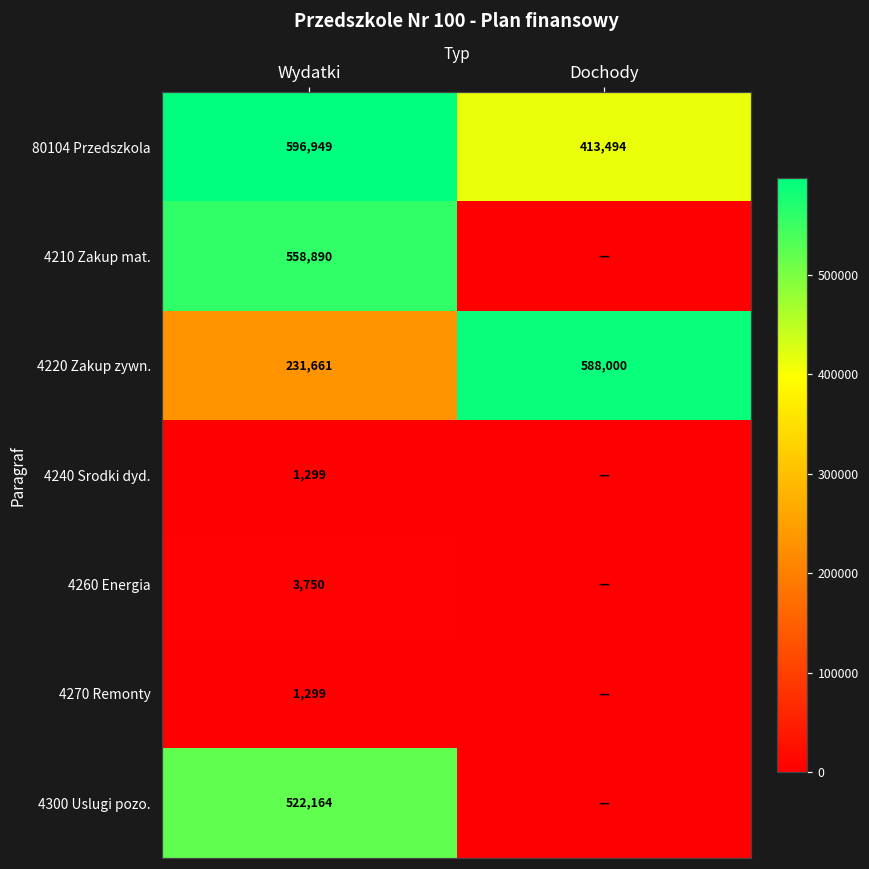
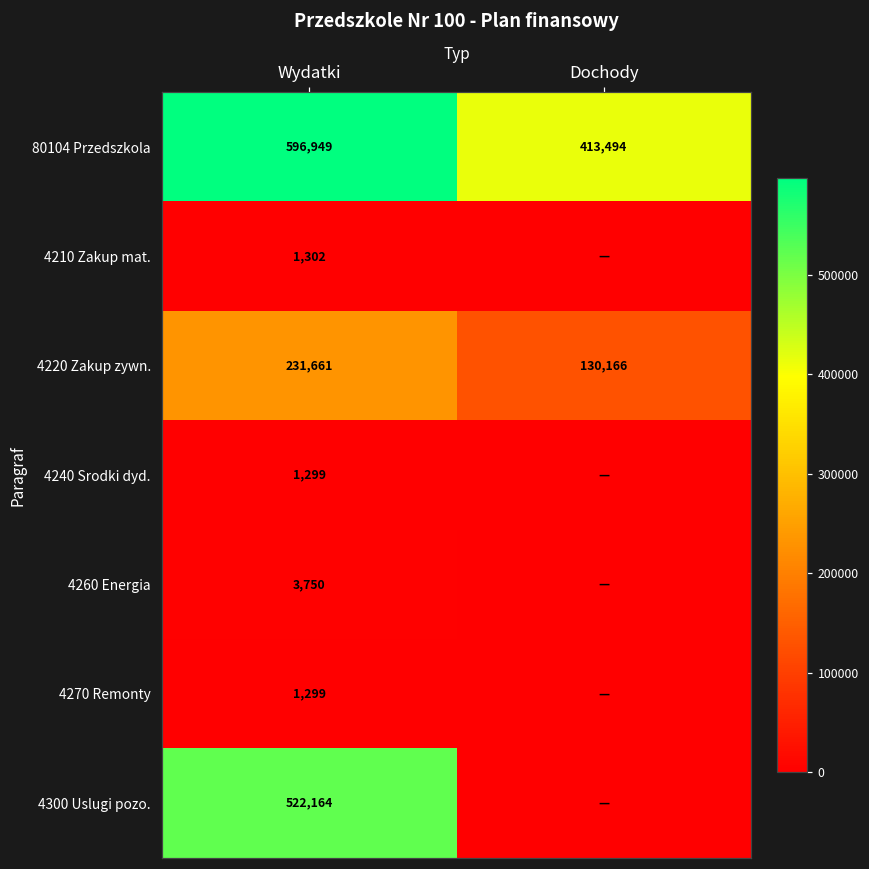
  {
    "80104 Przedszkola": {
      "Wydatki": "596,949",
      "Dochody": "413,494"
    },
    "4210 Zakup mat.": {
-     "Wydatki": "558,890"
+     "Wydatki": "1,302"
    },
    "4220 Zakup zywn.": {
      "Wydatki": "231,661",
-     "Dochody": "588,000"
+     "Dochody": "130,166"
    },
    "4240 Srodki dyd.": {
      "Wydatki": "1,299"
    },
    "4260 Energia": {
      "Wydatki": "3,750"
    },
    "4270 Remonty": {
      "Wydatki": "1,299"
    },
    "4300 Uslugi pozo.": {
      "Wydatki": "522,164"
    }
  }
